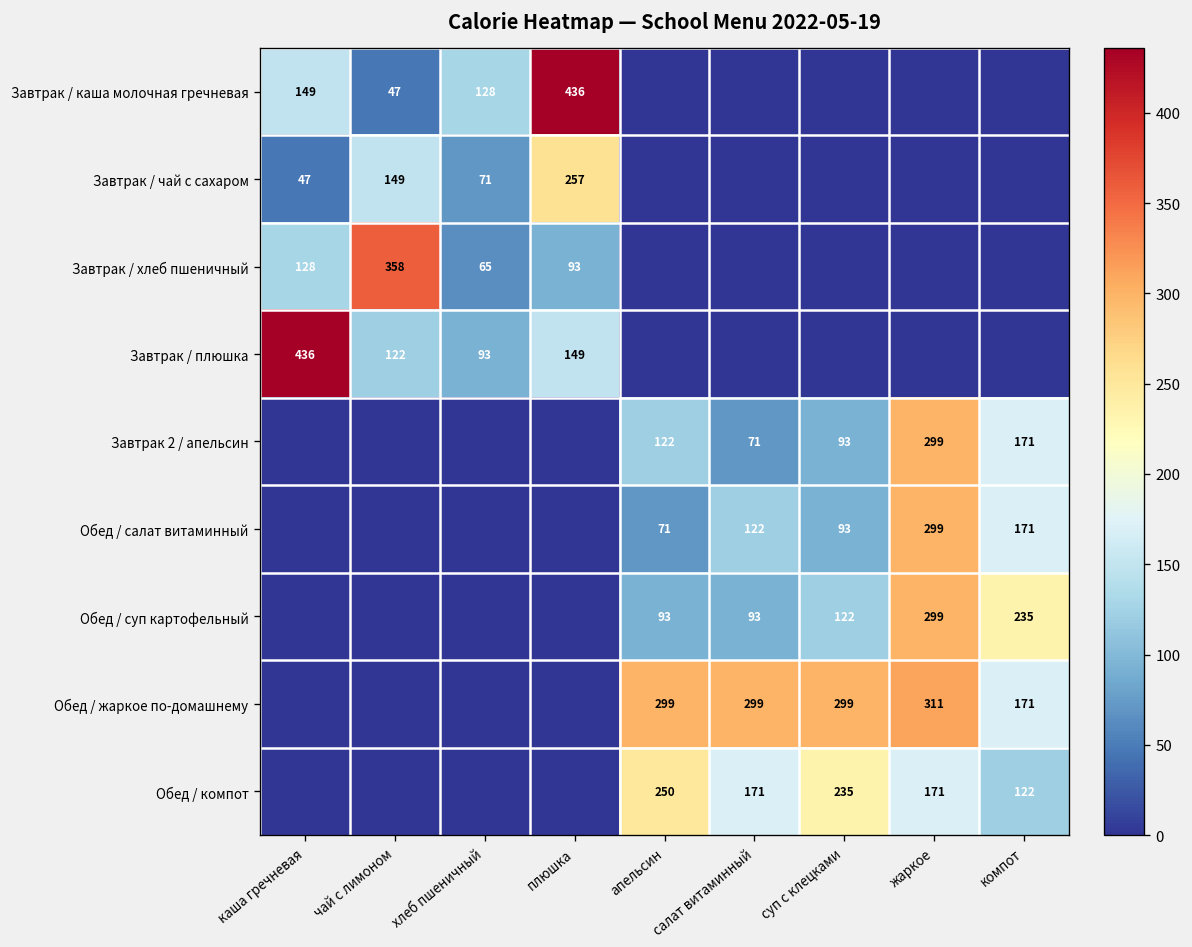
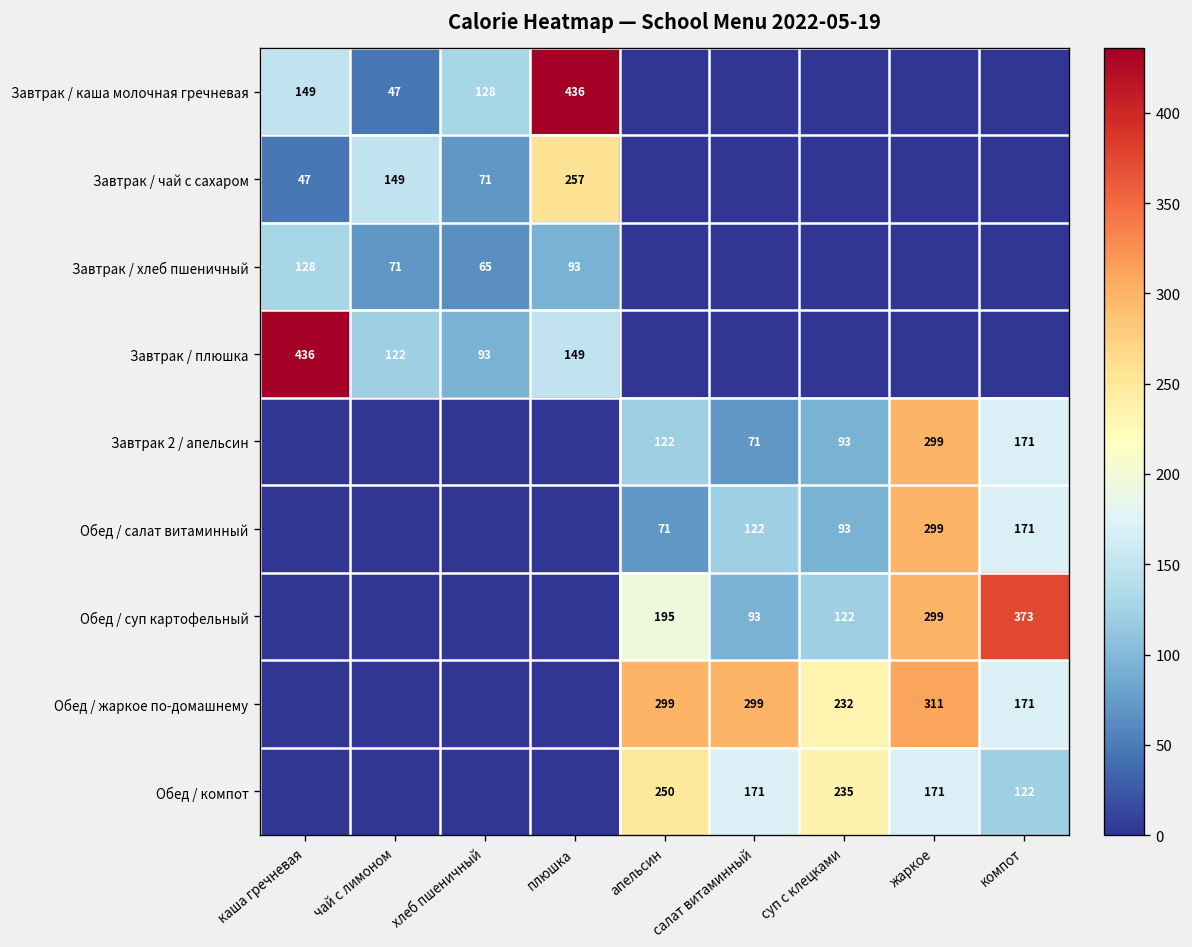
  {
    "Завтрак / каша молочная гречневая": {
      "каша гречневая": 149,
      "чай с лимоном": 47,
      "хлеб пшеничный": 128,
      "плюшка": 436
    },
    "Завтрак / чай с сахаром": {
      "каша гречневая": 47,
      "чай с лимоном": 149,
      "хлеб пшеничный": 71,
      "плюшка": 257
    },
    "Завтрак / хлеб пшеничный": {
      "каша гречневая": 128,
-     "чай с лимоном": 358,
+     "чай с лимоном": 71,
      "хлеб пшеничный": 65,
      "плюшка": 93
    },
    "Завтрак / плюшка": {
      "каша гречневая": 436,
      "чай с лимоном": 122,
      "хлеб пшеничный": 93,
      "плюшка": 149
    },
    "Завтрак 2 / апельсин": {
      "апельсин": 122,
      "салат витаминный": 71,
      "суп с клецками": 93,
      "жаркое": 299,
      "компот": 171
    },
    "Обед / салат витаминный": {
      "апельсин": 71,
      "салат витаминный": 122,
      "суп с клецками": 93,
      "жаркое": 299,
      "компот": 171
    },
    "Обед / суп картофельный": {
-     "апельсин": 93,
+     "апельсин": 195,
      "салат витаминный": 93,
      "суп с клецками": 122,
      "жаркое": 299,
-     "компот": 235
+     "компот": 373
    },
    "Обед / жаркое по-домашнему": {
      "апельсин": 299,
      "салат витаминный": 299,
-     "суп с клецками": 299,
+     "суп с клецками": 232,
      "жаркое": 311,
      "компот": 171
    },
    "Обед / компот": {
      "апельсин": 250,
      "салат витаминный": 171,
      "суп с клецками": 235,
      "жаркое": 171,
      "компот": 122
    }
  }
